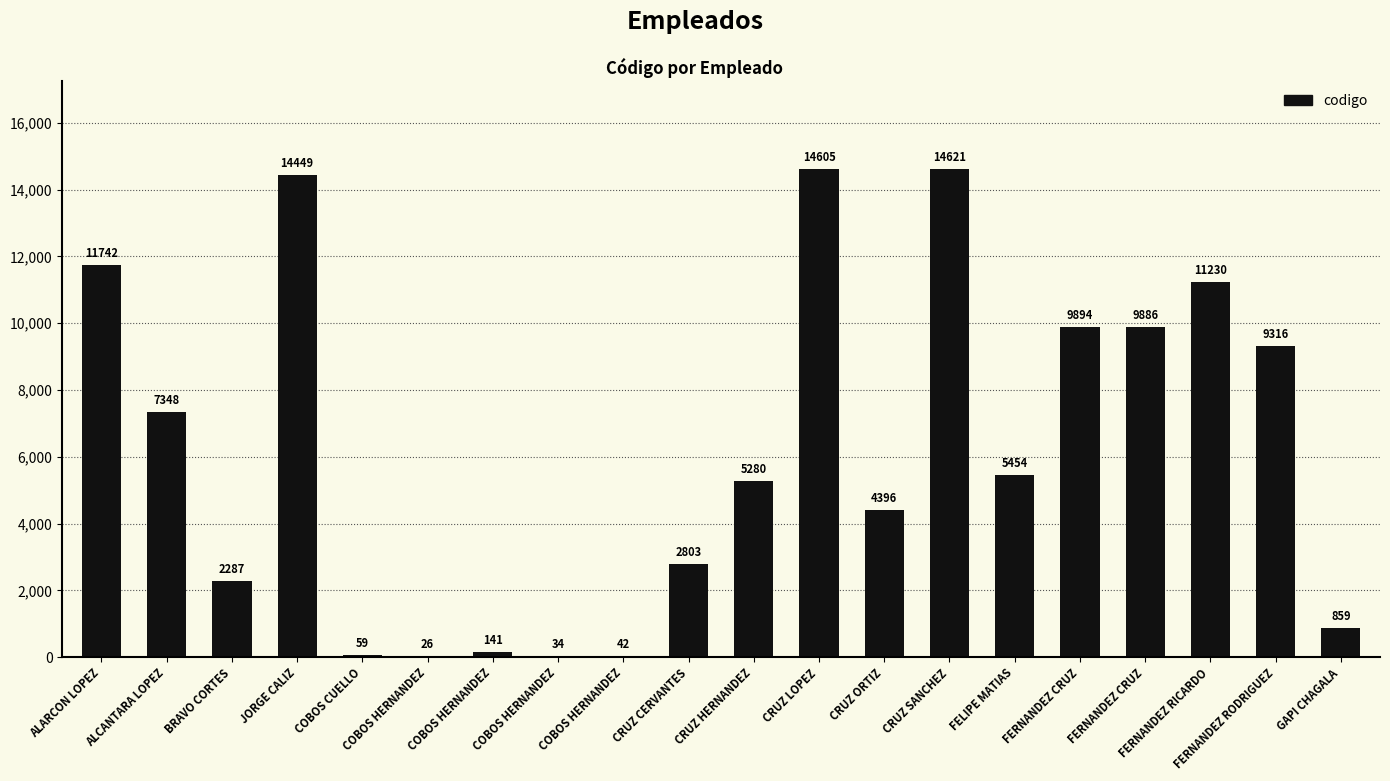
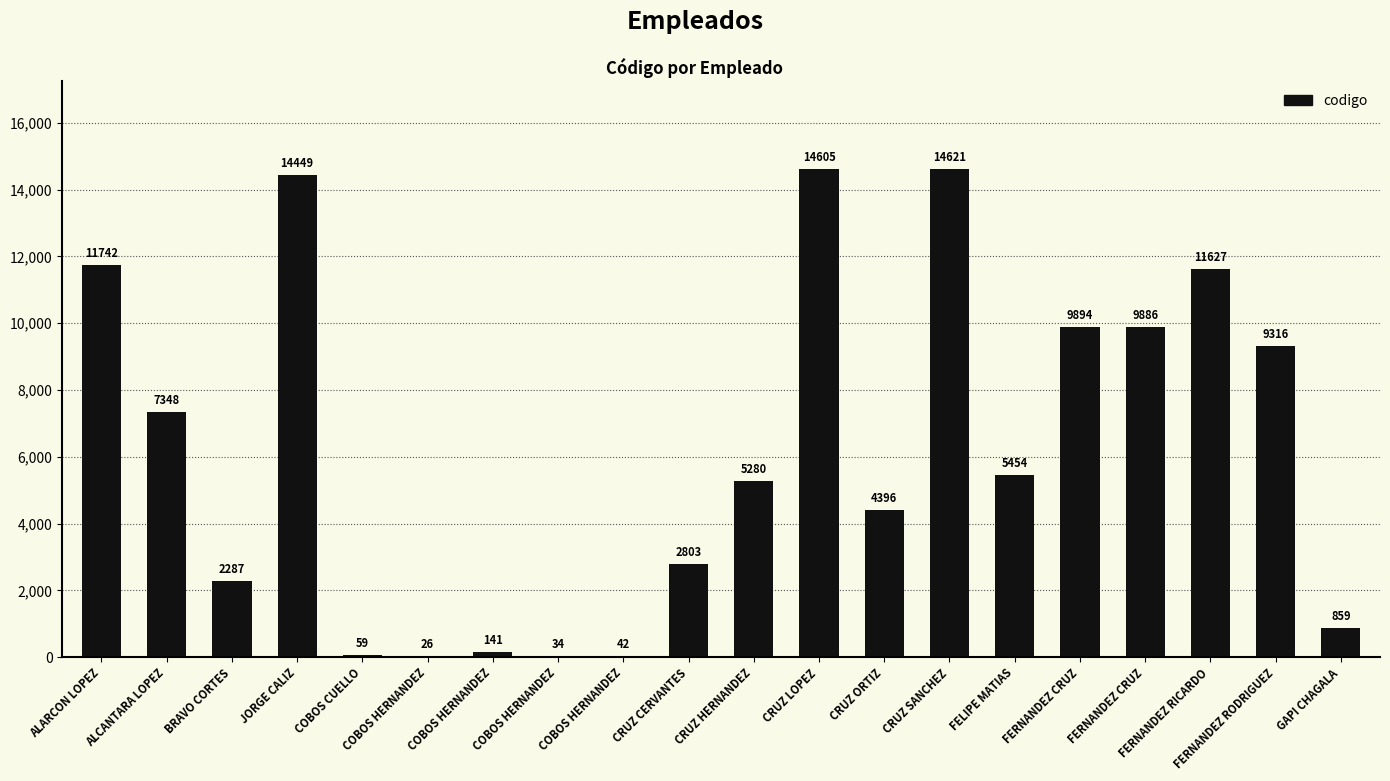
  {
    "ALARCON LOPEZ": 11742,
    "ALCANTARA LOPEZ": 7348,
    "BRAVO CORTES": 2287,
    "JORGE CALIZ": 14449,
    "COBOS CUELLO": 59,
    "CRUZ CERVANTES": 2803,
    "CRUZ HERNANDEZ": 5280,
    "CRUZ LOPEZ": 14605,
    "CRUZ ORTIZ": 4396,
    "CRUZ SANCHEZ": 14621,
    "FELIPE MATIAS": 5454,
-   "FERNANDEZ RICARDO": 11230,
+   "FERNANDEZ RICARDO": 11627,
    "FERNANDEZ RODRIGUEZ": 9316,
    "GAPI CHAGALA": 859
  }
